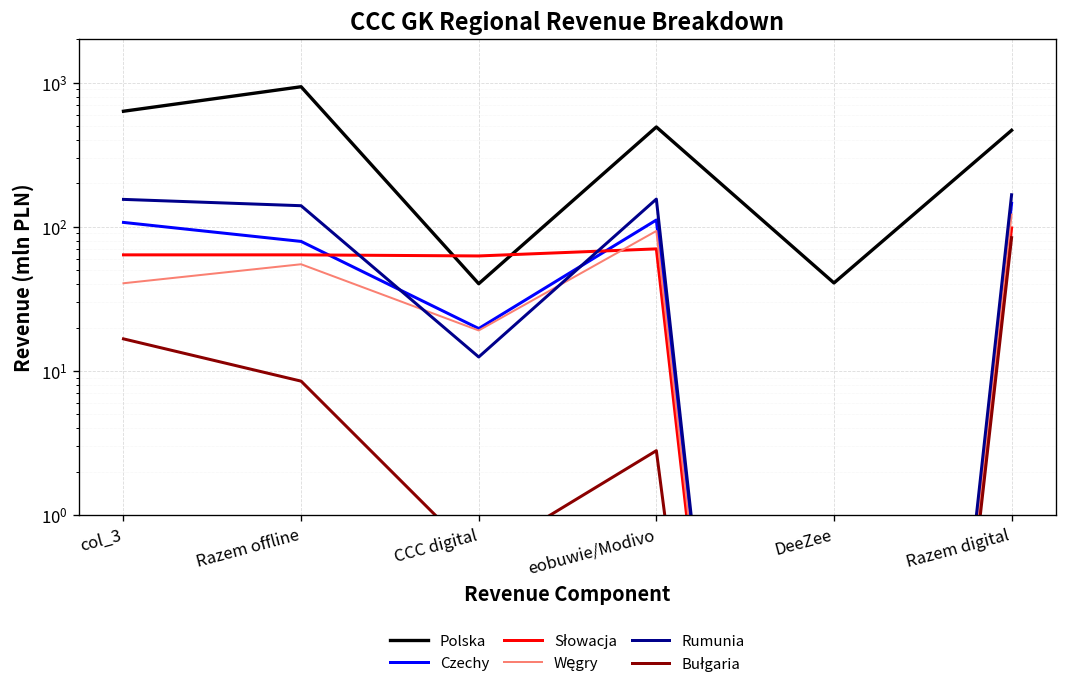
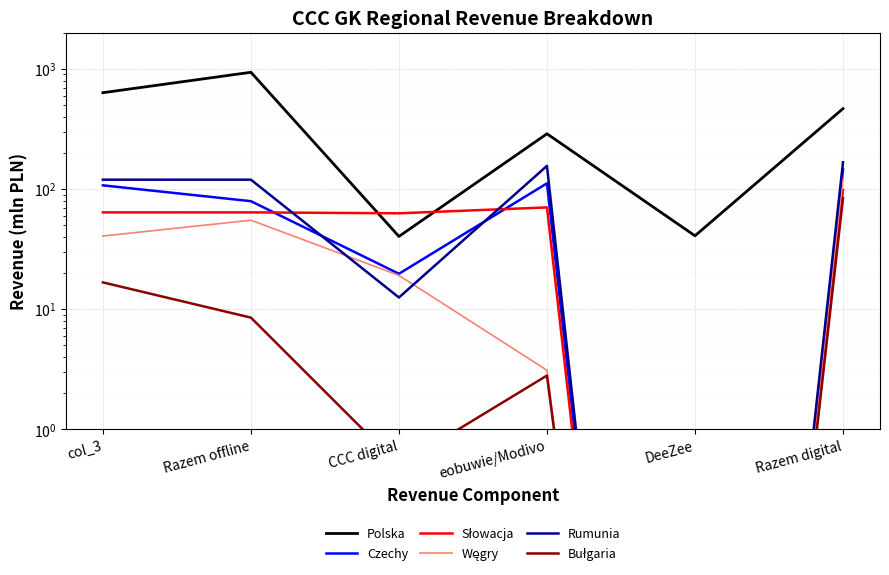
  {
    "Polska": {
      "col_3": 600,
      "Razem offline": 900,
      "CCC digital": 40,
-     "eobuwie/Modivo": 490,
+     "eobuwie/Modivo": 290,
      "DeeZee": 41,
      "Razem digital": 470
    },
    "Czechy": {
      "col_3": 110,
      "Razem offline": 80,
      "eobuwie/Modivo": 110,
      "Razem digital": 150
    },
    "Słowacja": {
      "col_3": 60,
      "Razem offline": 60,
      "CCC digital": 60,
      "eobuwie/Modivo": 70,
      "Razem digital": 100
    },
    "Węgry": {
      "col_3": 41,
      "Razem offline": 60,
-     "eobuwie/Modivo": 90,
+     "eobuwie/Modivo": 3.1,
      "Razem digital": 120
    },
    "Rumunia": {
-     "col_3": 160,
-     "Razem offline": 140,
+     "col_3": 120,
+     "Razem offline": 120,
      "CCC digital": 13,
      "eobuwie/Modivo": 160,
      "Razem digital": 170
    },
    "Bułgaria": {
      "col_3": 17,
      "Razem offline": 9,
      "eobuwie/Modivo": 2.8,
      "Razem digital": 80
    }
  }
